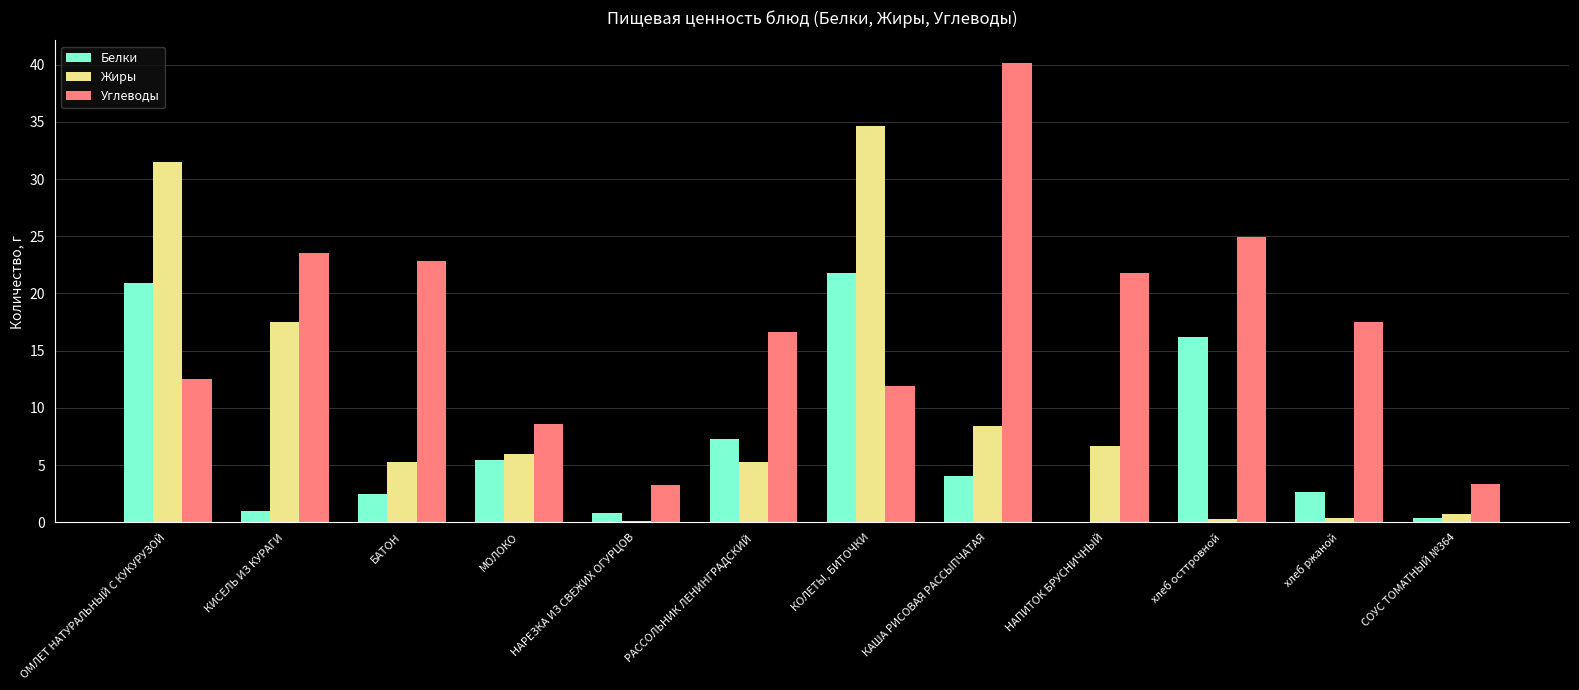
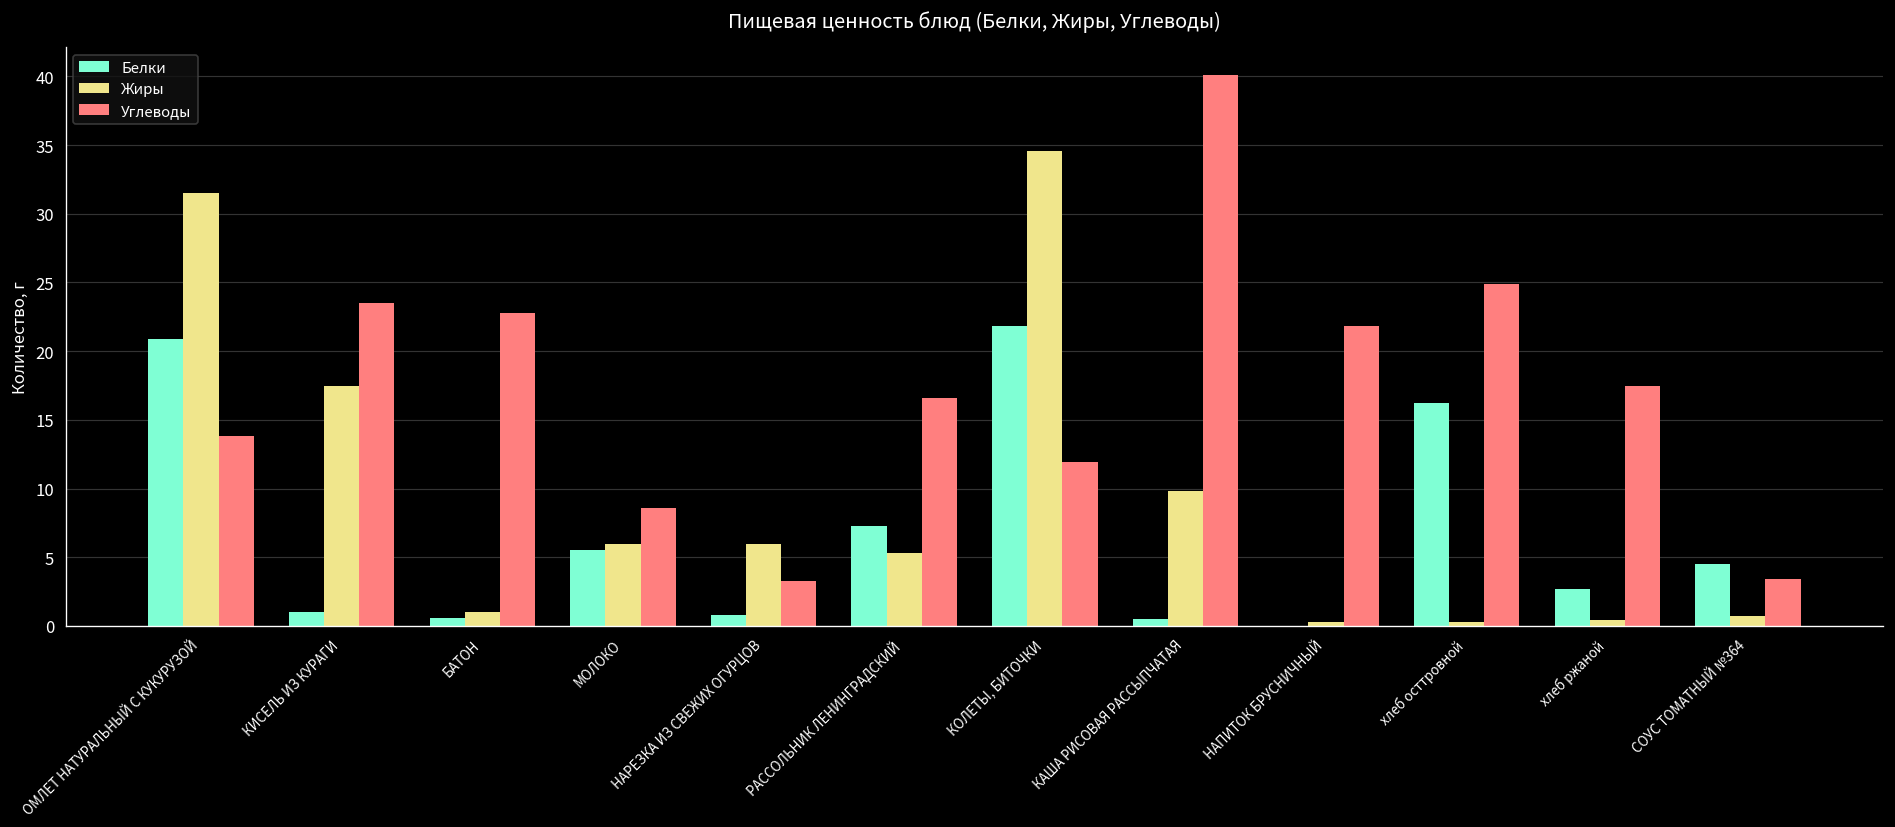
  {
    "Белки": {
      "ОМЛЕТ НАТУРАЛЬНЫЙ С КУКУРУЗОЙ": 20.9,
      "КИСЕЛЬ ИЗ КУРАГИ": 1.0,
-     "БАТОН": 2.5,
+     "БАТОН": 0.6,
      "МОЛОКО": 5.5,
      "НАРЕЗКА ИЗ СВЕЖИХ ОГУРЦОВ": 0.8,
      "РАССОЛЬНИК ЛЕНИНГРАДСКИЙ": 7.3,
      "КОЛЕТЫ, БИТОЧКИ": 21.8,
-     "КАША РИСОВАЯ РАССЫПЧАТАЯ": 4.1,
+     "КАША РИСОВАЯ РАССЫПЧАТАЯ": 0.5,
      "НАПИТОК БРУСНИЧНЫЙ": 0.0,
      "хлеб осттровной": 16.2,
      "хлеб ржаной": 2.7,
-     "СОУС ТОМАТНЫЙ №364": 0.4
+     "СОУС ТОМАТНЫЙ №364": 4.5
    },
    "Жиры": {
      "ОМЛЕТ НАТУРАЛЬНЫЙ С КУКУРУЗОЙ": 31.5,
      "КИСЕЛЬ ИЗ КУРАГИ": 17.5,
-     "БАТОН": 5.3,
+     "БАТОН": 1.0,
      "МОЛОКО": 6.0,
-     "НАРЕЗКА ИЗ СВЕЖИХ ОГУРЦОВ": 0.1,
+     "НАРЕЗКА ИЗ СВЕЖИХ ОГУРЦОВ": 6.0,
      "РАССОЛЬНИК ЛЕНИНГРАДСКИЙ": 5.3,
      "КОЛЕТЫ, БИТОЧКИ": 34.6,
-     "КАША РИСОВАЯ РАССЫПЧАТАЯ": 8.4,
-     "НАПИТОК БРУСНИЧНЫЙ": 6.7,
+     "КАША РИСОВАЯ РАССЫПЧАТАЯ": 9.8,
+     "НАПИТОК БРУСНИЧНЫЙ": 0.3,
      "хлеб осттровной": 0.3,
      "хлеб ржаной": 0.4,
      "СОУС ТОМАТНЫЙ №364": 0.7
    },
    "Углеводы": {
-     "ОМЛЕТ НАТУРАЛЬНЫЙ С КУКУРУЗОЙ": 12.5,
+     "ОМЛЕТ НАТУРАЛЬНЫЙ С КУКУРУЗОЙ": 13.8,
      "КИСЕЛЬ ИЗ КУРАГИ": 23.5,
      "БАТОН": 22.8,
      "МОЛОКО": 8.6,
      "НАРЕЗКА ИЗ СВЕЖИХ ОГУРЦОВ": 3.3,
      "РАССОЛЬНИК ЛЕНИНГРАДСКИЙ": 16.6,
      "КОЛЕТЫ, БИТОЧКИ": 11.9,
      "КАША РИСОВАЯ РАССЫПЧАТАЯ": 40.1,
      "НАПИТОК БРУСНИЧНЫЙ": 21.8,
      "хлеб осттровной": 24.9,
      "хлеб ржаной": 17.5,
      "СОУС ТОМАТНЫЙ №364": 3.4
    }
  }
